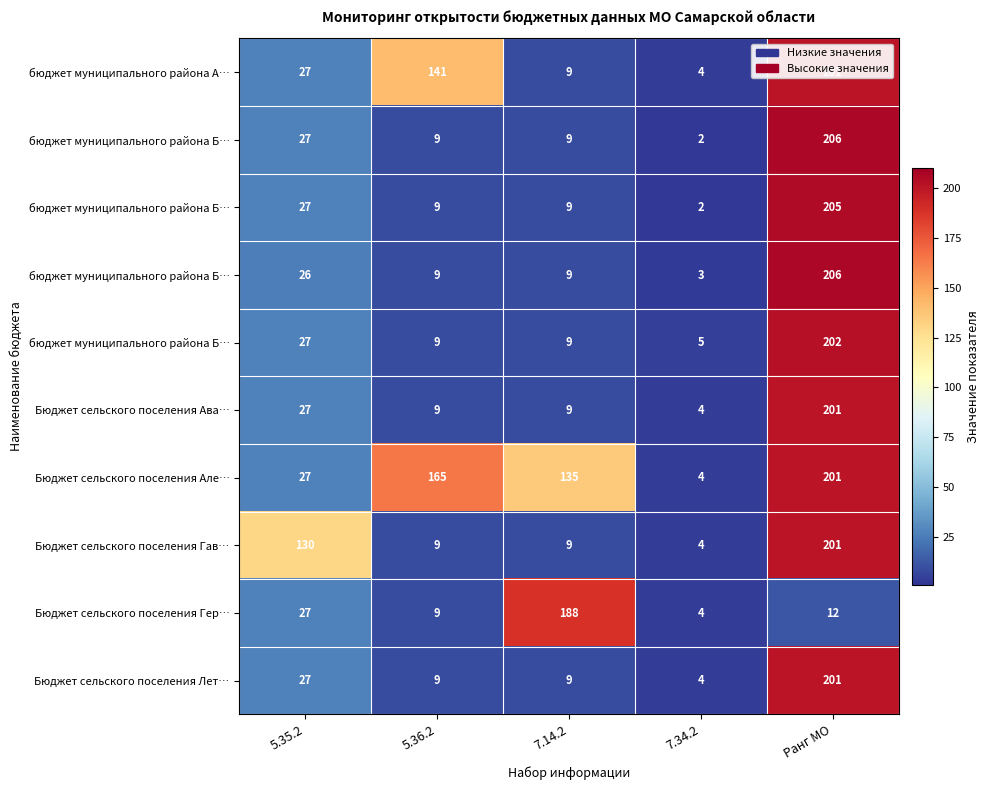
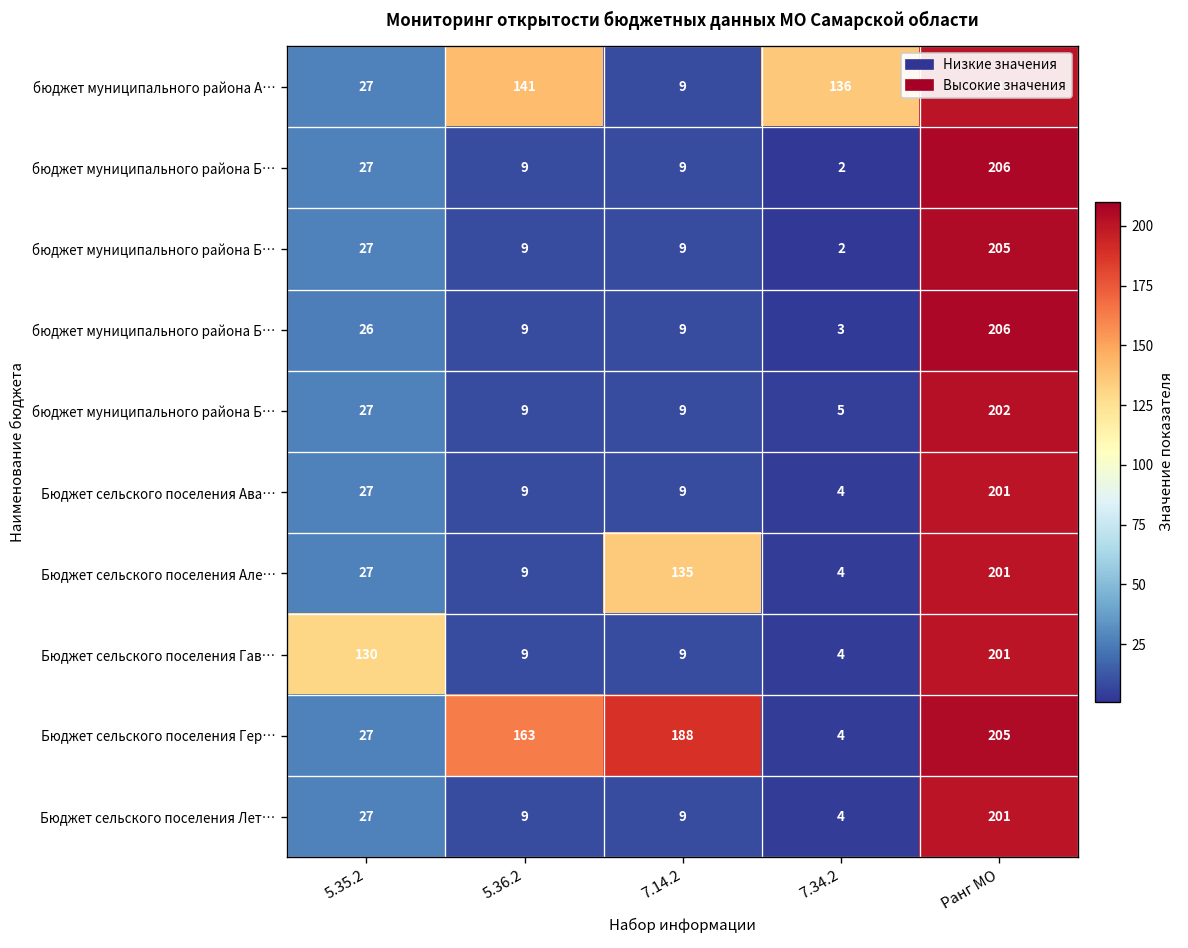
  {
    "бюджет муниципального района А…": {
      "5.35.2": 27,
      "5.36.2": 141,
      "7.14.2": 9,
-     "7.34.2": 4
+     "7.34.2": 136
    },
    "Бюджет сельского поселения Ава…": {
      "5.35.2": 27,
      "5.36.2": 9,
      "7.14.2": 9,
      "7.34.2": 4,
      "Ранг МО": 201
    },
    "Бюджет сельского поселения Але…": {
      "5.35.2": 27,
-     "5.36.2": 165,
+     "5.36.2": 9,
      "7.14.2": 135,
      "7.34.2": 4,
      "Ранг МО": 201
    },
    "Бюджет сельского поселения Гав…": {
      "5.35.2": 130,
      "5.36.2": 9,
      "7.14.2": 9,
      "7.34.2": 4,
      "Ранг МО": 201
    },
    "Бюджет сельского поселения Гер…": {
      "5.35.2": 27,
-     "5.36.2": 9,
+     "5.36.2": 163,
      "7.14.2": 188,
      "7.34.2": 4,
-     "Ранг МО": 12
+     "Ранг МО": 205
    },
    "Бюджет сельского поселения Лет…": {
      "5.35.2": 27,
      "5.36.2": 9,
      "7.14.2": 9,
      "7.34.2": 4,
      "Ранг МО": 201
    }
  }
